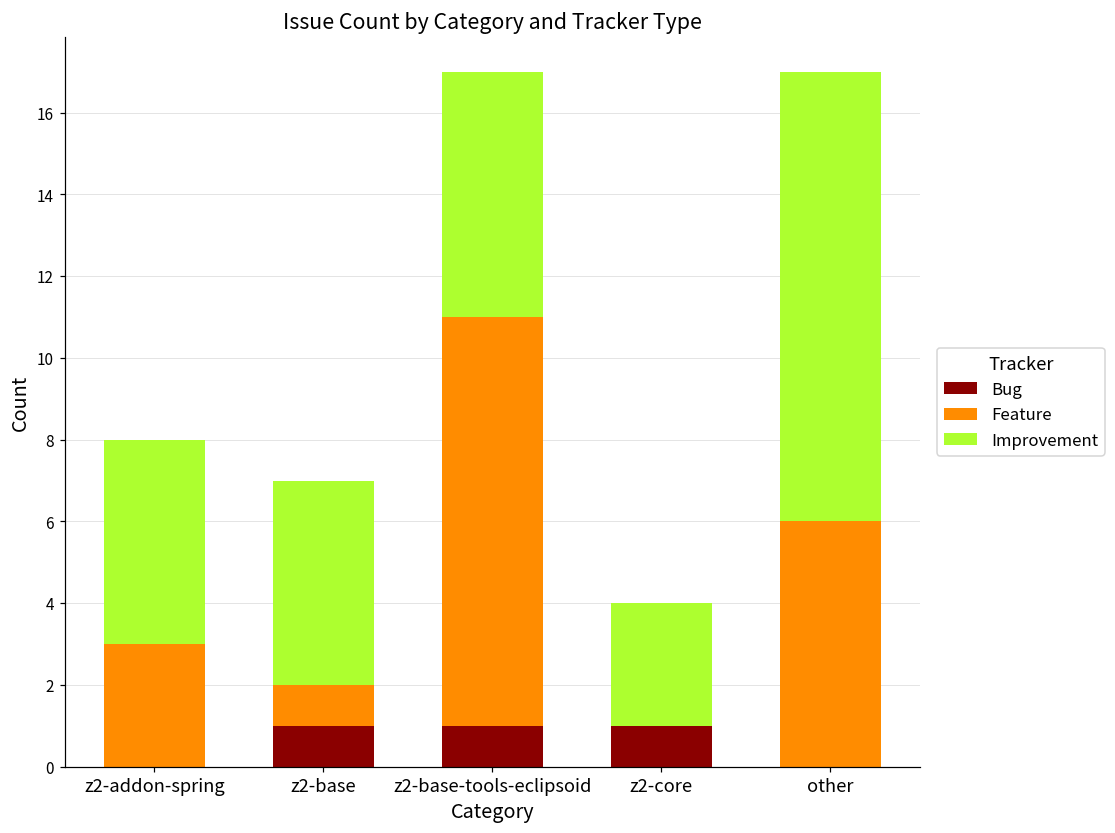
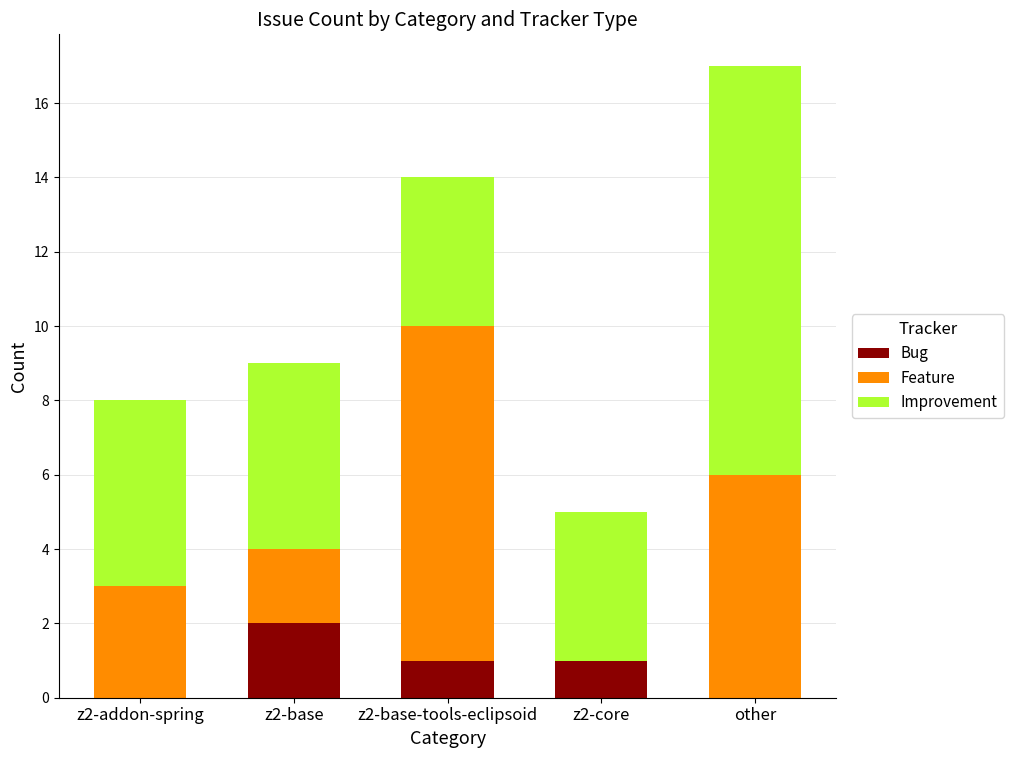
  {
    "Bug": {
      "z2-addon-spring": 0,
-     "z2-base": 1,
+     "z2-base": 2,
      "z2-base-tools-eclipsoid": 1,
      "z2-core": 1,
      "other": 0
    },
    "Feature": {
      "z2-addon-spring": 3,
-     "z2-base": 1,
-     "z2-base-tools-eclipsoid": 10,
+     "z2-base": 2,
+     "z2-base-tools-eclipsoid": 9,
      "z2-core": 0,
      "other": 6
    },
    "Improvement": {
      "z2-addon-spring": 5,
      "z2-base": 5,
-     "z2-base-tools-eclipsoid": 6,
-     "z2-core": 3,
+     "z2-base-tools-eclipsoid": 4,
+     "z2-core": 4,
      "other": 11
    }
  }
